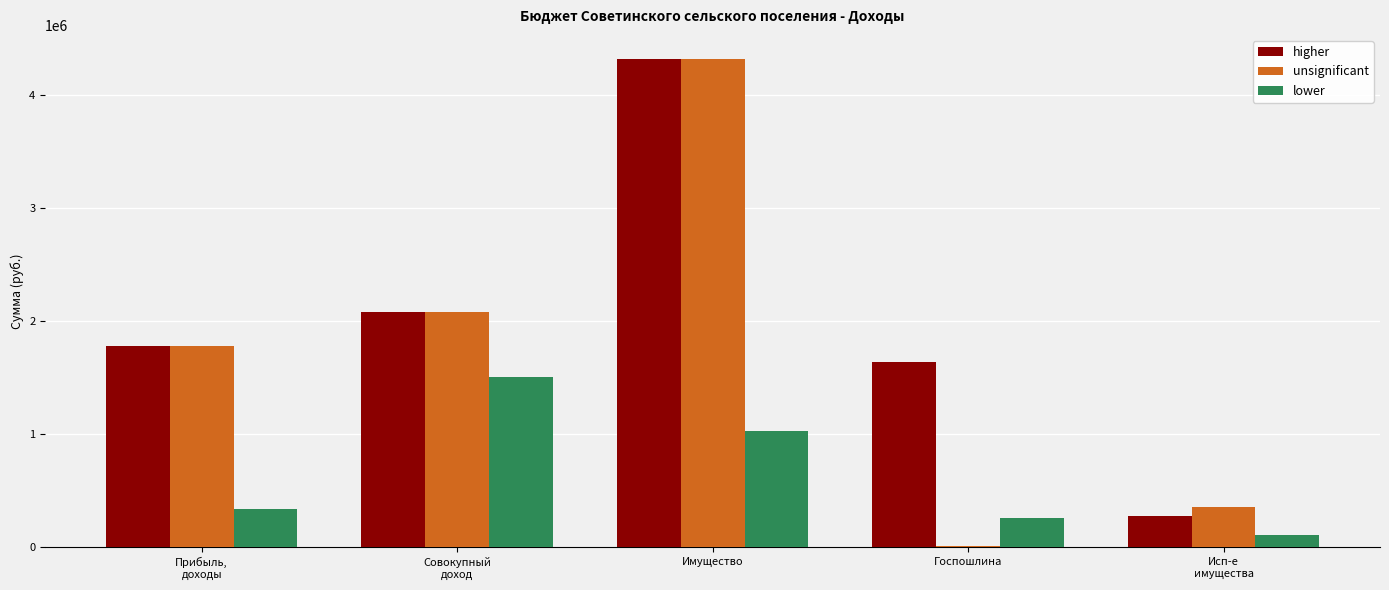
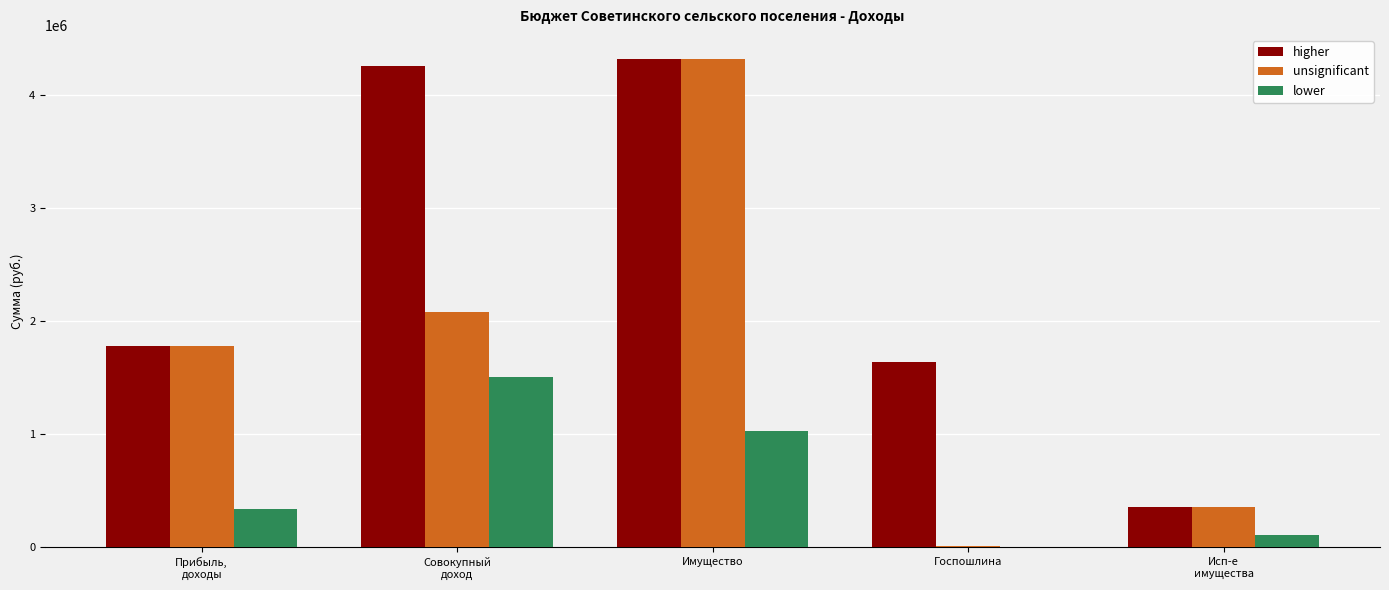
  {
    "higher": {
      "Прибыль, доходы": 1780000,
-     "Совокупный доход": 2080000,
+     "Совокупный доход": 4250000,
      "Имущество": 4310000,
      "Госпошлина": 1640000,
-     "Исп-е имущества": 280000
+     "Исп-е имущества": 360000
    },
    "unsignificant": {
      "Прибыль, доходы": 1780000,
      "Совокупный доход": 2080000,
      "Имущество": 4310000,
      "Исп-е имущества": 360000
    },
    "lower": {
      "Прибыль, доходы": 340000,
      "Совокупный доход": 1510000,
      "Имущество": 1030000,
-     "Госпошлина": 260000,
+     "Госпошлина": 0,
      "Исп-е имущества": 110000
    }
  }
